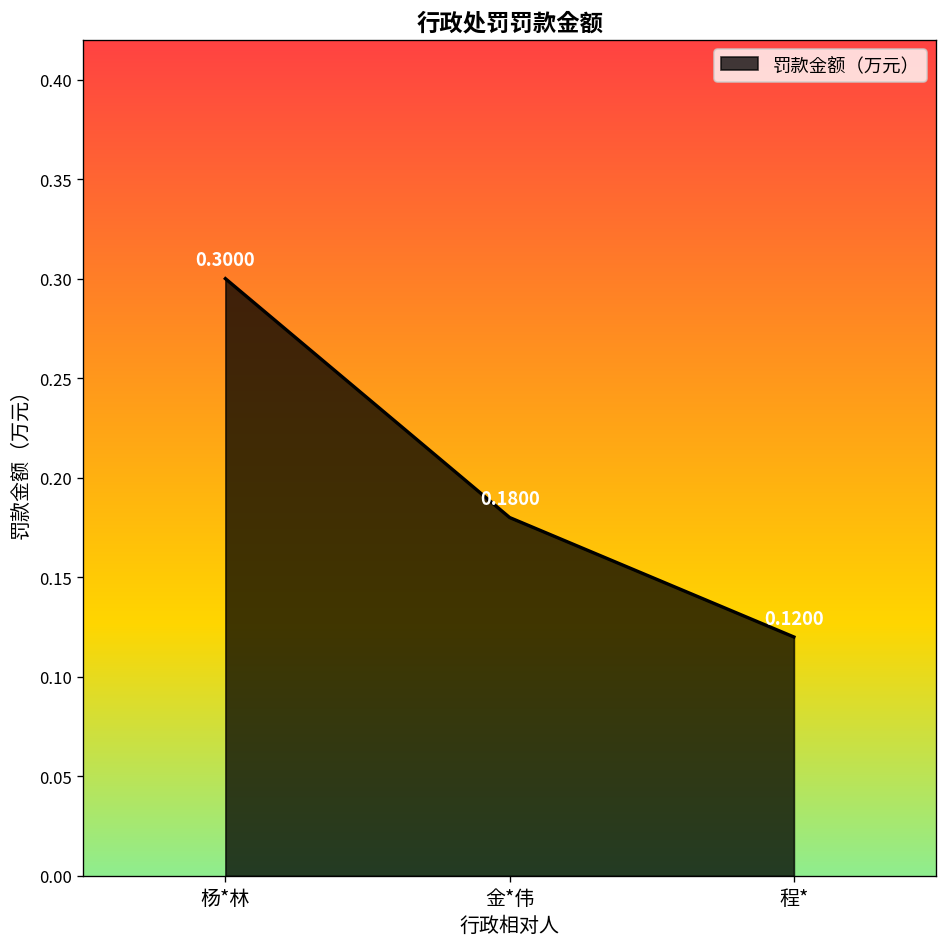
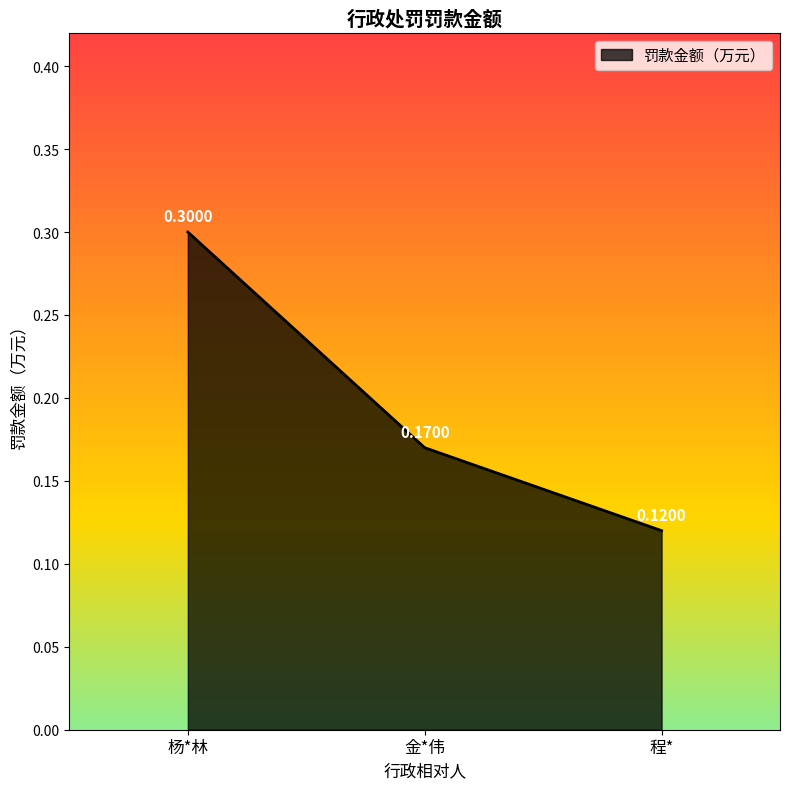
  {
    "杨*林": 0.3000,
-   "金*伟": 0.1800,
+   "金*伟": 0.1700,
    "程*": 0.1200
  }
